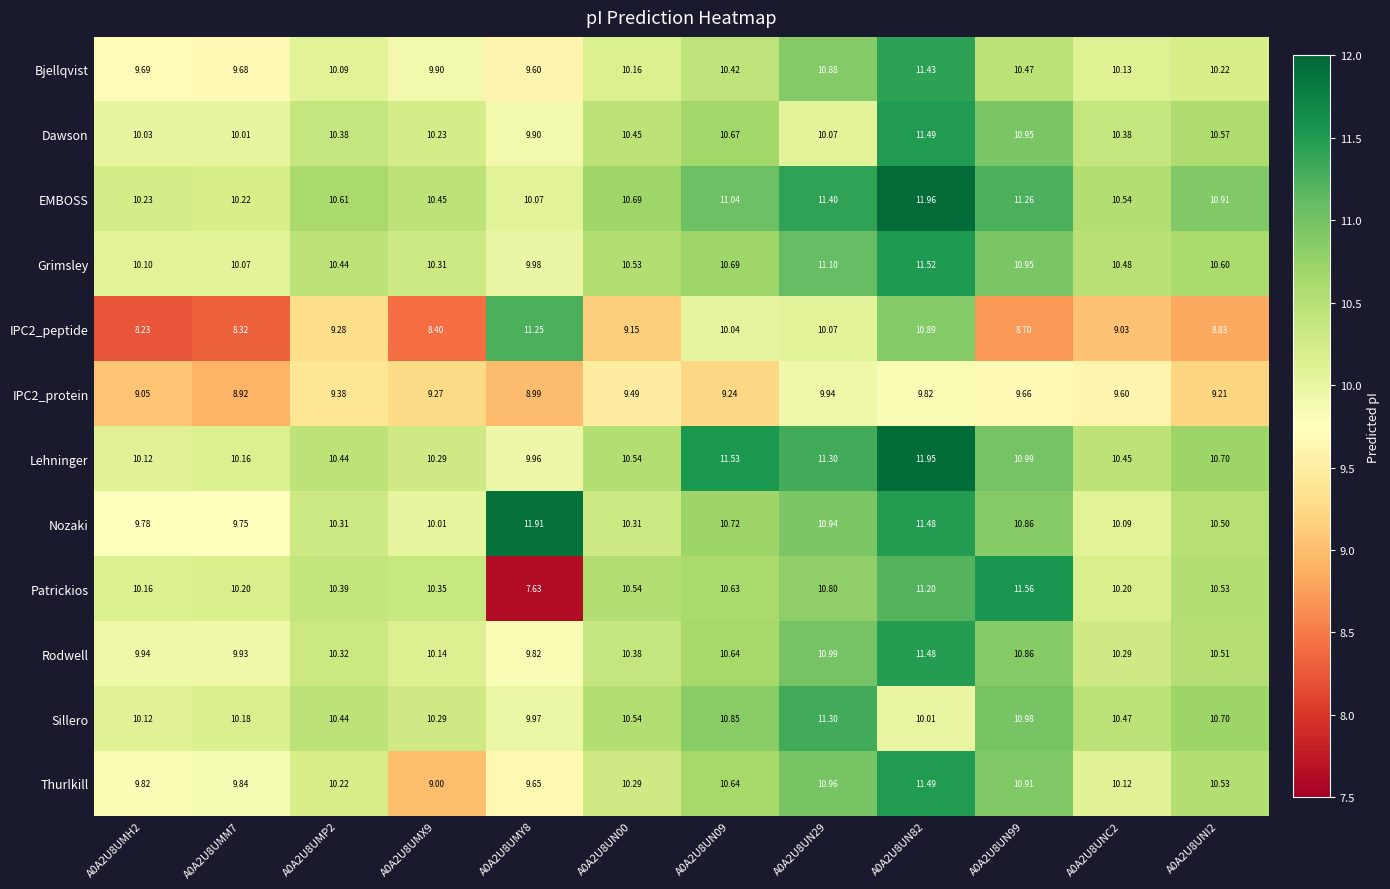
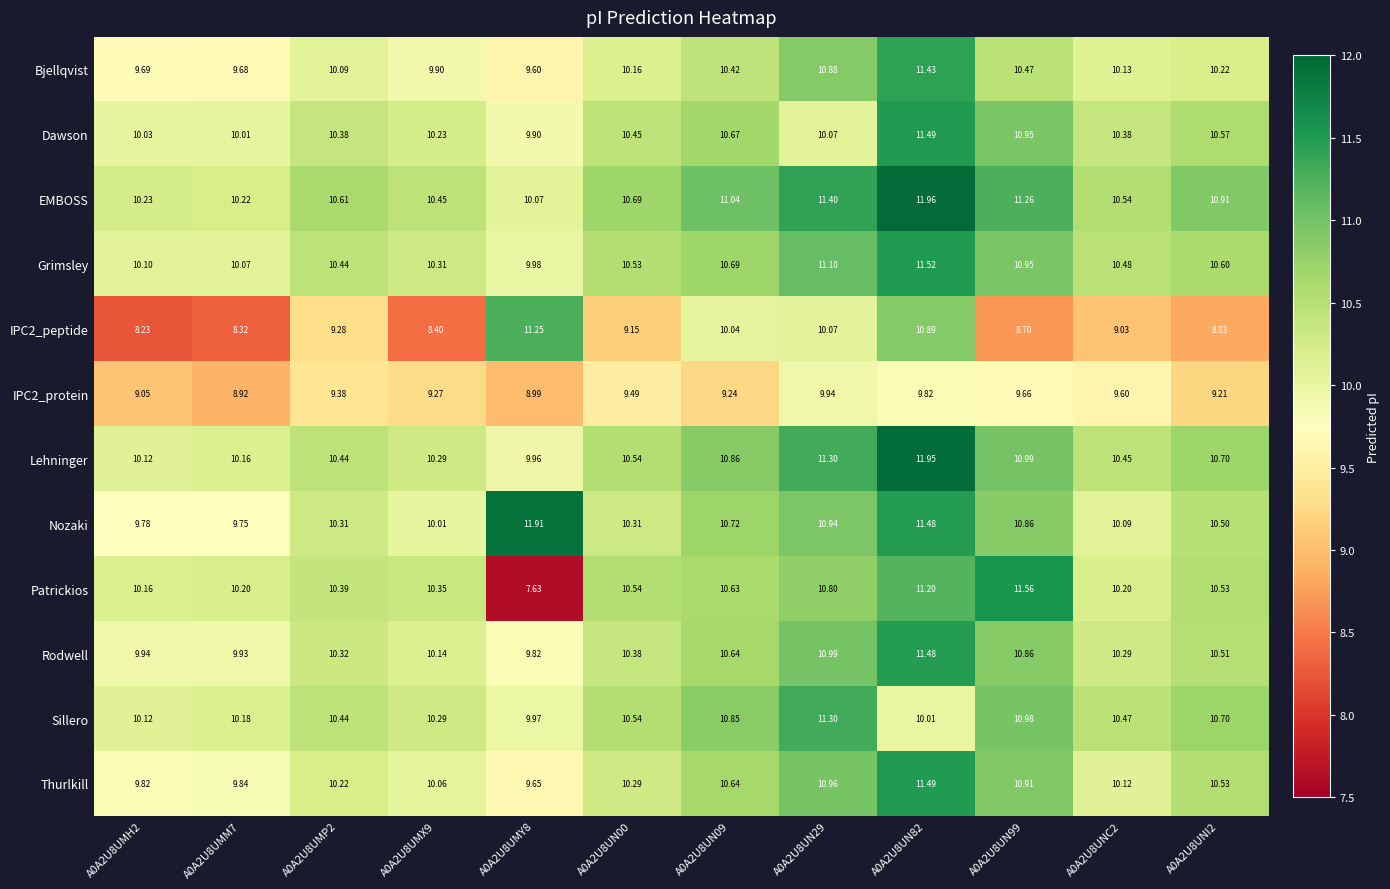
  {
    "Bjellqvist": {
      "A0A2U8UMH2": 9.69,
      "A0A2U8UMM7": 9.68,
      "A0A2U8UMP2": 10.09,
      "A0A2U8UMX9": 9.90,
      "A0A2U8UMY8": 9.60,
      "A0A2U8UN00": 10.16,
      "A0A2U8UN09": 10.42,
      "A0A2U8UN29": 10.88,
      "A0A2U8UN82": 11.43,
      "A0A2U8UN99": 10.47,
      "A0A2U8UNC2": 10.13,
      "A0A2U8UNI2": 10.22
    },
    "Dawson": {
      "A0A2U8UMH2": 10.03,
      "A0A2U8UMM7": 10.01,
      "A0A2U8UMP2": 10.38,
      "A0A2U8UMX9": 10.23,
      "A0A2U8UMY8": 9.90,
      "A0A2U8UN00": 10.45,
      "A0A2U8UN09": 10.67,
      "A0A2U8UN29": 10.07,
      "A0A2U8UN82": 11.49,
      "A0A2U8UN99": 10.95,
      "A0A2U8UNC2": 10.38,
      "A0A2U8UNI2": 10.57
    },
    "EMBOSS": {
      "A0A2U8UMH2": 10.23,
      "A0A2U8UMM7": 10.22,
      "A0A2U8UMP2": 10.61,
      "A0A2U8UMX9": 10.45,
      "A0A2U8UMY8": 10.07,
      "A0A2U8UN00": 10.69,
      "A0A2U8UN09": 11.04,
      "A0A2U8UN29": 11.40,
      "A0A2U8UN82": 11.96,
      "A0A2U8UN99": 11.26,
      "A0A2U8UNC2": 10.54,
      "A0A2U8UNI2": 10.91
    },
    "Grimsley": {
      "A0A2U8UMH2": 10.10,
      "A0A2U8UMM7": 10.07,
      "A0A2U8UMP2": 10.44,
      "A0A2U8UMX9": 10.31,
      "A0A2U8UMY8": 9.98,
      "A0A2U8UN00": 10.53,
      "A0A2U8UN09": 10.69,
      "A0A2U8UN29": 11.10,
      "A0A2U8UN82": 11.52,
      "A0A2U8UN99": 10.95,
      "A0A2U8UNC2": 10.48,
      "A0A2U8UNI2": 10.60
    },
    "IPC2_peptide": {
      "A0A2U8UMH2": 8.23,
      "A0A2U8UMM7": 8.32,
      "A0A2U8UMP2": 9.28,
      "A0A2U8UMX9": 8.40,
      "A0A2U8UMY8": 11.25,
      "A0A2U8UN00": 9.15,
      "A0A2U8UN09": 10.04,
      "A0A2U8UN29": 10.07,
      "A0A2U8UN82": 10.89,
      "A0A2U8UN99": 8.70,
      "A0A2U8UNC2": 9.03,
      "A0A2U8UNI2": 8.83
    },
    "IPC2_protein": {
      "A0A2U8UMH2": 9.05,
      "A0A2U8UMM7": 8.92,
      "A0A2U8UMP2": 9.38,
      "A0A2U8UMX9": 9.27,
      "A0A2U8UMY8": 8.99,
      "A0A2U8UN00": 9.49,
      "A0A2U8UN09": 9.24,
      "A0A2U8UN29": 9.94,
      "A0A2U8UN82": 9.82,
      "A0A2U8UN99": 9.66,
      "A0A2U8UNC2": 9.60,
      "A0A2U8UNI2": 9.21
    },
    "Lehninger": {
      "A0A2U8UMH2": 10.12,
      "A0A2U8UMM7": 10.16,
      "A0A2U8UMP2": 10.44,
      "A0A2U8UMX9": 10.29,
      "A0A2U8UMY8": 9.96,
      "A0A2U8UN00": 10.54,
-     "A0A2U8UN09": 11.53,
+     "A0A2U8UN09": 10.86,
      "A0A2U8UN29": 11.30,
      "A0A2U8UN82": 11.95,
      "A0A2U8UN99": 10.99,
      "A0A2U8UNC2": 10.45,
      "A0A2U8UNI2": 10.70
    },
    "Nozaki": {
      "A0A2U8UMH2": 9.78,
      "A0A2U8UMM7": 9.75,
      "A0A2U8UMP2": 10.31,
      "A0A2U8UMX9": 10.01,
      "A0A2U8UMY8": 11.91,
      "A0A2U8UN00": 10.31,
      "A0A2U8UN09": 10.72,
      "A0A2U8UN29": 10.94,
      "A0A2U8UN82": 11.48,
      "A0A2U8UN99": 10.86,
      "A0A2U8UNC2": 10.09,
      "A0A2U8UNI2": 10.50
    },
    "Patrickios": {
      "A0A2U8UMH2": 10.16,
      "A0A2U8UMM7": 10.20,
      "A0A2U8UMP2": 10.39,
      "A0A2U8UMX9": 10.35,
      "A0A2U8UMY8": 7.63,
      "A0A2U8UN00": 10.54,
      "A0A2U8UN09": 10.63,
      "A0A2U8UN29": 10.80,
      "A0A2U8UN82": 11.20,
      "A0A2U8UN99": 11.56,
      "A0A2U8UNC2": 10.20,
      "A0A2U8UNI2": 10.53
    },
    "Rodwell": {
      "A0A2U8UMH2": 9.94,
      "A0A2U8UMM7": 9.93,
      "A0A2U8UMP2": 10.32,
      "A0A2U8UMX9": 10.14,
      "A0A2U8UMY8": 9.82,
      "A0A2U8UN00": 10.38,
      "A0A2U8UN09": 10.64,
      "A0A2U8UN29": 10.99,
      "A0A2U8UN82": 11.48,
      "A0A2U8UN99": 10.86,
      "A0A2U8UNC2": 10.29,
      "A0A2U8UNI2": 10.51
    },
    "Sillero": {
      "A0A2U8UMH2": 10.12,
      "A0A2U8UMM7": 10.18,
      "A0A2U8UMP2": 10.44,
      "A0A2U8UMX9": 10.29,
      "A0A2U8UMY8": 9.97,
      "A0A2U8UN00": 10.54,
      "A0A2U8UN09": 10.85,
      "A0A2U8UN29": 11.30,
      "A0A2U8UN82": 10.01,
      "A0A2U8UN99": 10.98,
      "A0A2U8UNC2": 10.47,
      "A0A2U8UNI2": 10.70
    },
    "Thurlkill": {
      "A0A2U8UMH2": 9.82,
      "A0A2U8UMM7": 9.84,
      "A0A2U8UMP2": 10.22,
-     "A0A2U8UMX9": 9.00,
+     "A0A2U8UMX9": 10.06,
      "A0A2U8UMY8": 9.65,
      "A0A2U8UN00": 10.29,
      "A0A2U8UN09": 10.64,
      "A0A2U8UN29": 10.96,
      "A0A2U8UN82": 11.49,
      "A0A2U8UN99": 10.91,
      "A0A2U8UNC2": 10.12,
      "A0A2U8UNI2": 10.53
    }
  }
